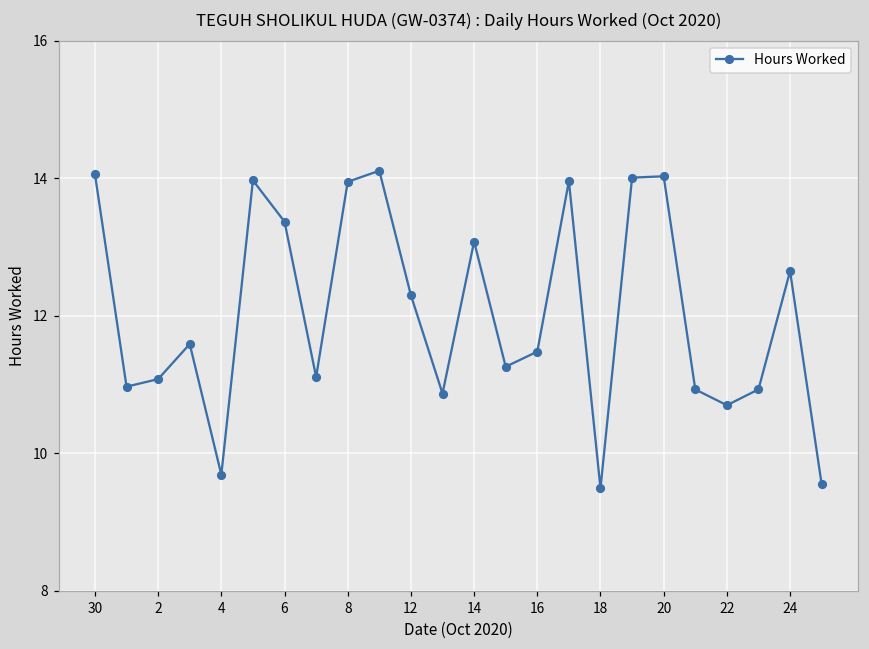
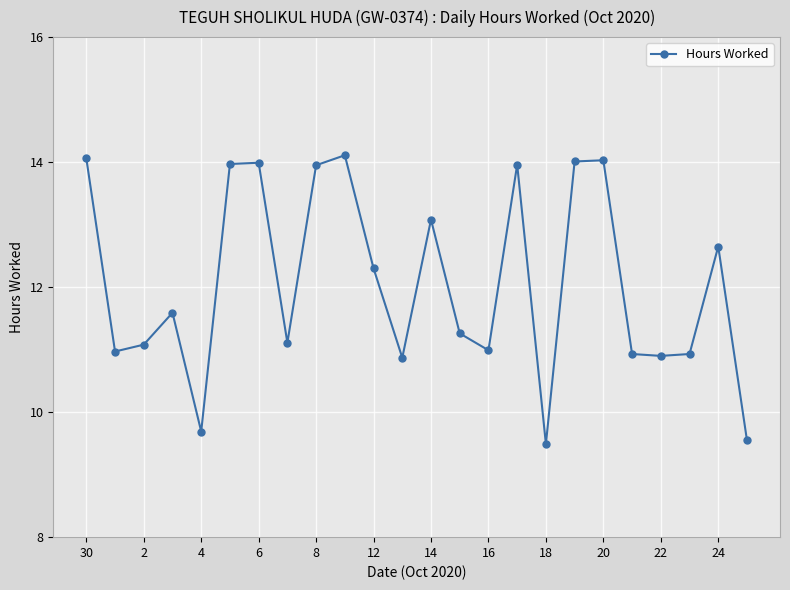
  {
    "30": 14.1,
    "2": 11.1,
    "4": 9.7,
-   "6": 13.4,
+   "6": 14.0,
    "8": 14.0,
    "12": 12.3,
    "14": 13.1,
-   "16": 11.5,
+   "16": 11.0,
    "18": 9.5,
    "20": 14.0,
-   "22": 10.7,
+   "22": 10.9,
    "24": 12.7
  }
